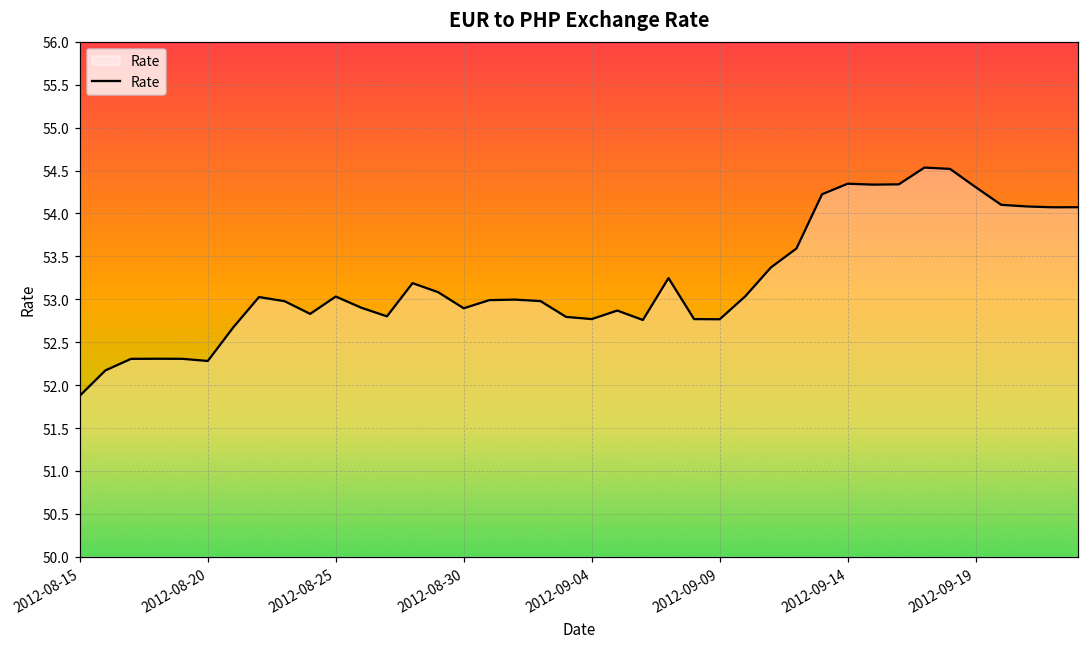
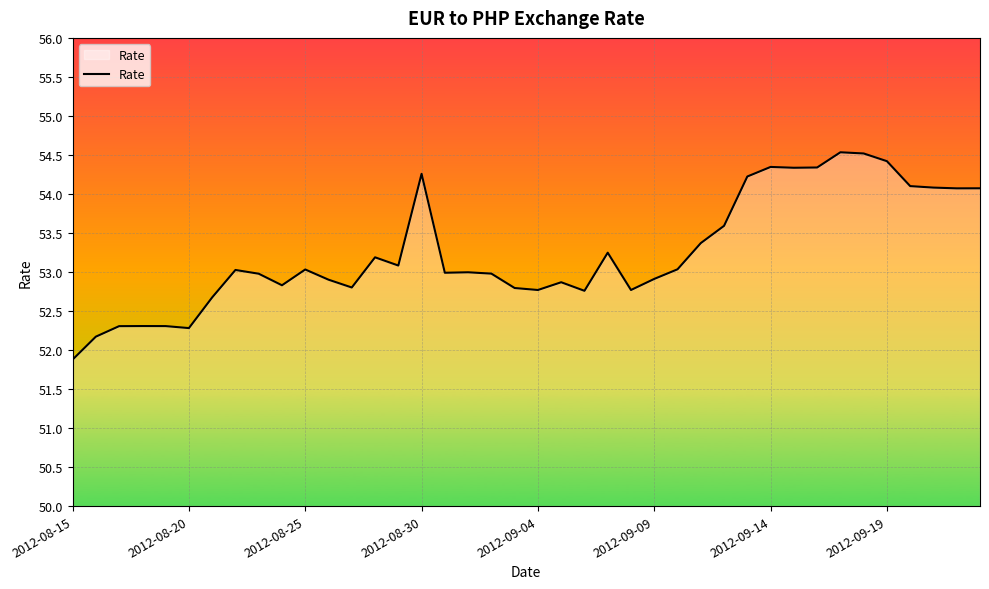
  {
    "2012-08-15": 51.9,
    "2012-08-20": 52.3,
    "2012-08-25": 53.0,
-   "2012-08-30": 52.9,
+   "2012-08-30": 54.3,
    "2012-09-04": 52.8,
-   "2012-09-09": 52.8,
+   "2012-09-09": 52.9,
    "2012-09-14": 54.3,
-   "2012-09-19": 54.3
+   "2012-09-19": 54.4
  }
